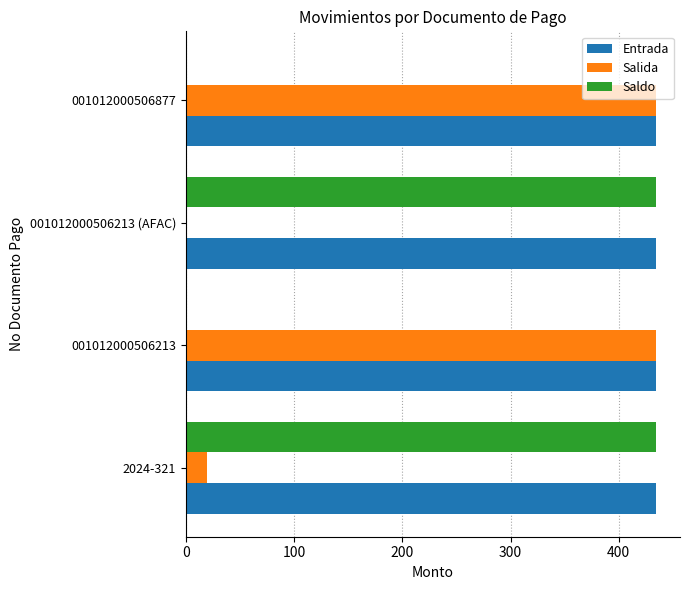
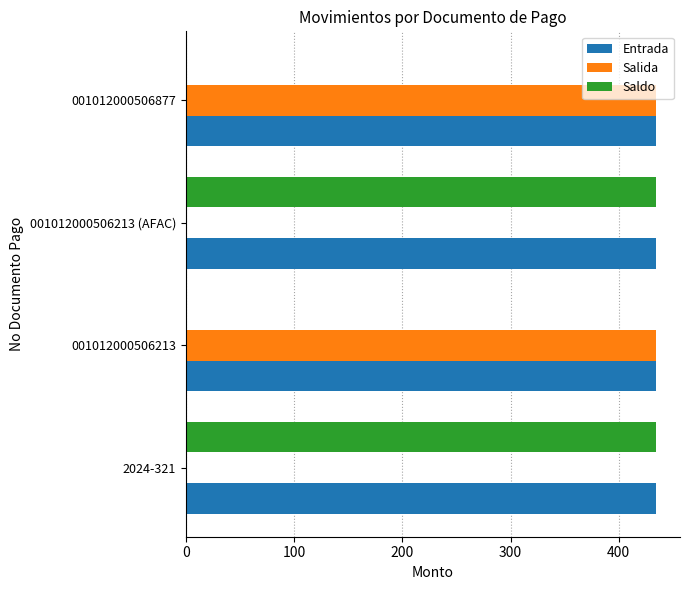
  {
    "Entrada": {
      "001012000506877": 435,
      "001012000506213 (AFAC)": 435,
      "001012000506213": 435,
      "2024-321": 435
    },
    "Salida": {
      "001012000506877": 435,
      "001012000506213 (AFAC)": 0,
      "001012000506213": 435,
-     "2024-321": 20
+     "2024-321": 0
    },
    "Saldo": {
      "001012000506877": 0,
      "001012000506213 (AFAC)": 435,
      "001012000506213": 0,
      "2024-321": 435
    }
  }
